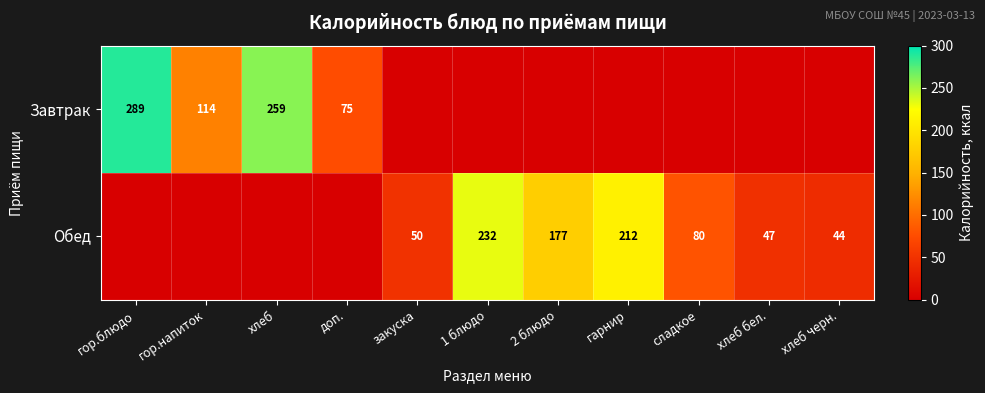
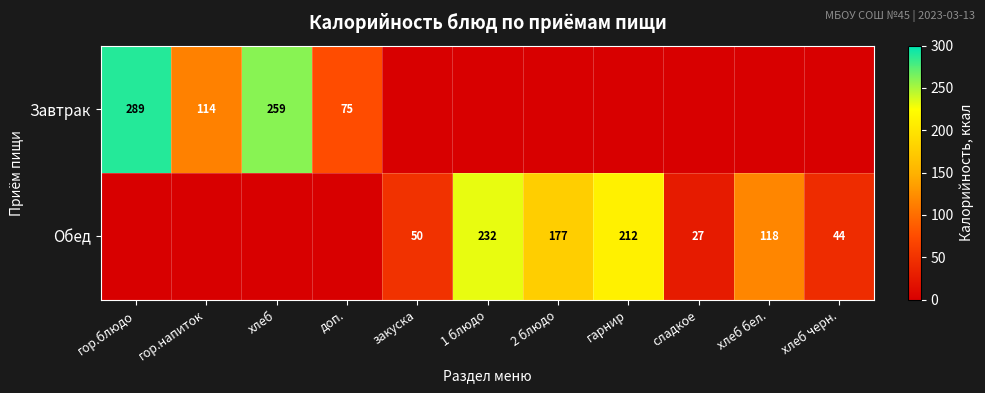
  {
    "Завтрак": {
      "гор.блюдо": 289,
      "гор.напиток": 114,
      "хлеб": 259,
      "доп.": 75
    },
    "Обед": {
      "закуска": 50,
      "1 блюдо": 232,
      "2 блюдо": 177,
      "гарнир": 212,
-     "сладкое": 80,
-     "хлеб бел.": 47,
+     "сладкое": 27,
+     "хлеб бел.": 118,
      "хлеб черн.": 44
    }
  }
